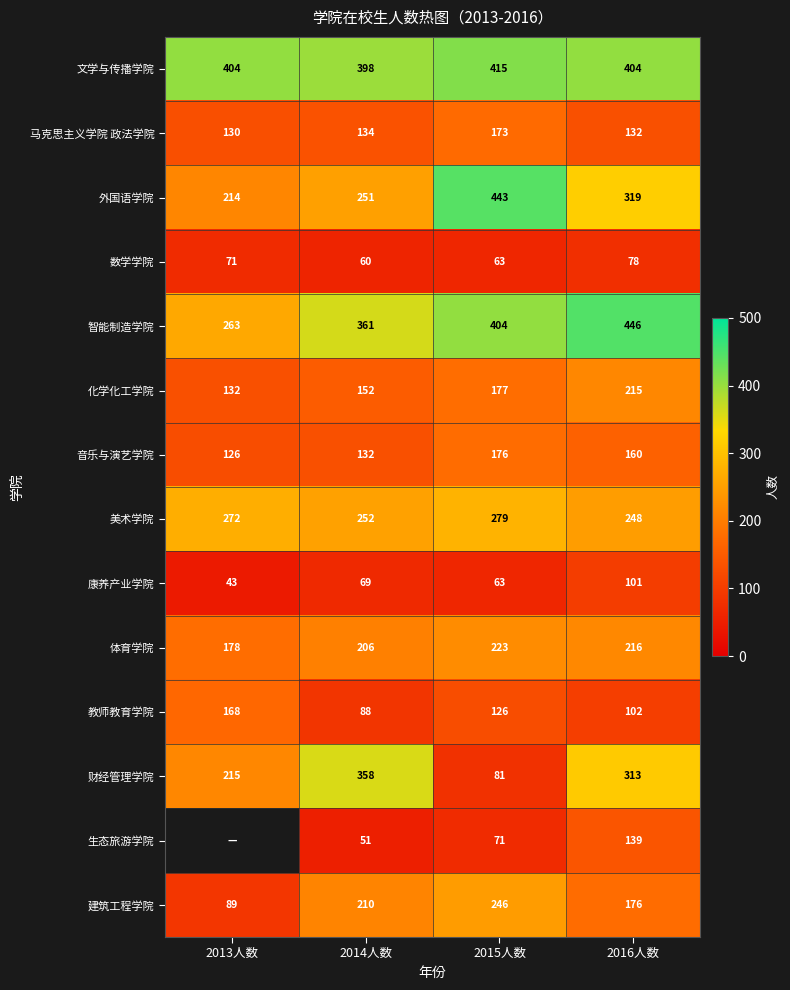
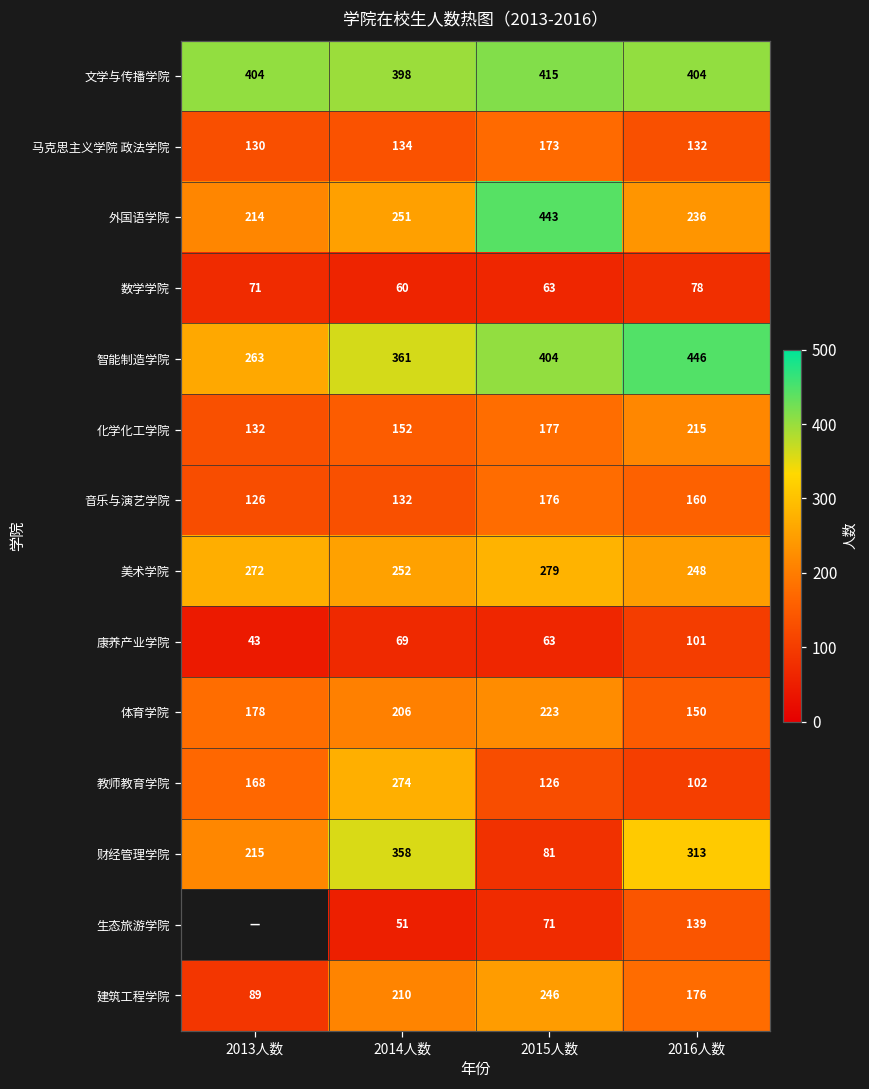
  {
    "文学与传播学院": {
      "2013人数": 404,
      "2014人数": 398,
      "2015人数": 415,
      "2016人数": 404
    },
    "马克思主义学院 政法学院": {
      "2013人数": 130,
      "2014人数": 134,
      "2015人数": 173,
      "2016人数": 132
    },
    "外国语学院": {
      "2013人数": 214,
      "2014人数": 251,
      "2015人数": 443,
-     "2016人数": 319
+     "2016人数": 236
    },
    "数学学院": {
      "2013人数": 71,
      "2014人数": 60,
      "2015人数": 63,
      "2016人数": 78
    },
    "智能制造学院": {
      "2013人数": 263,
      "2014人数": 361,
      "2015人数": 404,
      "2016人数": 446
    },
    "化学化工学院": {
      "2013人数": 132,
      "2014人数": 152,
      "2015人数": 177,
      "2016人数": 215
    },
    "音乐与演艺学院": {
      "2013人数": 126,
      "2014人数": 132,
      "2015人数": 176,
      "2016人数": 160
    },
    "美术学院": {
      "2013人数": 272,
      "2014人数": 252,
      "2015人数": 279,
      "2016人数": 248
    },
    "康养产业学院": {
      "2013人数": 43,
      "2014人数": 69,
      "2015人数": 63,
      "2016人数": 101
    },
    "体育学院": {
      "2013人数": 178,
      "2014人数": 206,
      "2015人数": 223,
-     "2016人数": 216
+     "2016人数": 150
    },
    "教师教育学院": {
      "2013人数": 168,
-     "2014人数": 88,
+     "2014人数": 274,
      "2015人数": 126,
      "2016人数": 102
    },
    "财经管理学院": {
      "2013人数": 215,
      "2014人数": 358,
      "2015人数": 81,
      "2016人数": 313
    },
    "生态旅游学院": {
      "2014人数": 51,
      "2015人数": 71,
      "2016人数": 139
    },
    "建筑工程学院": {
      "2013人数": 89,
      "2014人数": 210,
      "2015人数": 246,
      "2016人数": 176
    }
  }
